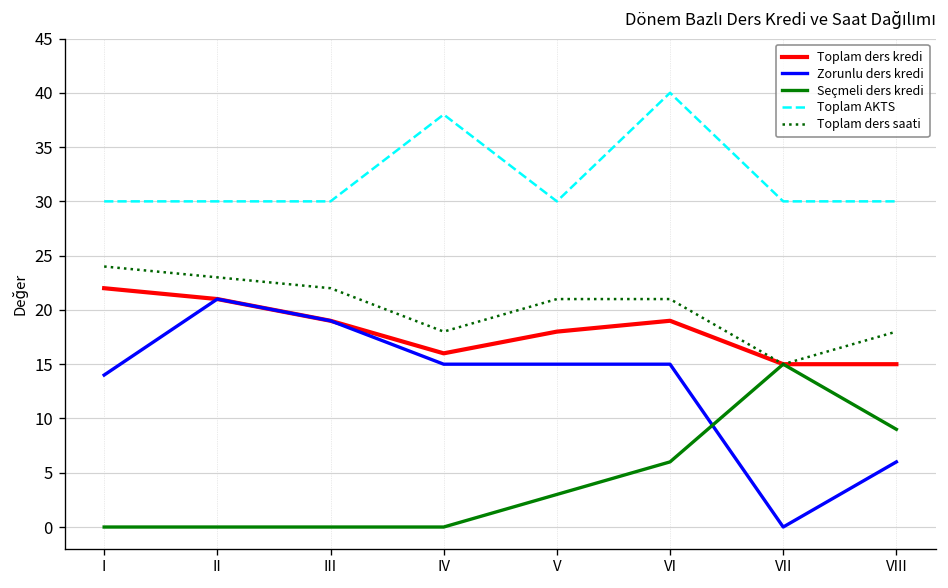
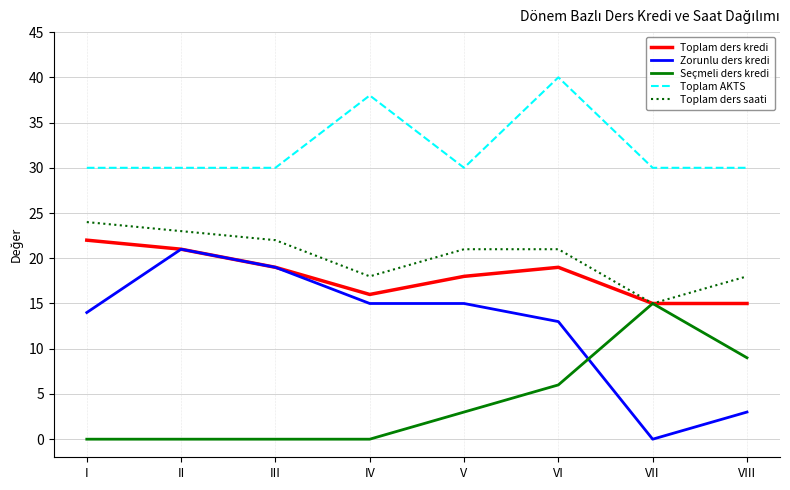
  {
    "Toplam ders kredi": {
      "I": 22,
      "IV": 16,
      "V": 18,
      "VI": 19,
      "VIII": 15
    },
    "Zorunlu ders kredi": {
      "I": 14,
      "IV": 15,
      "V": 15,
-     "VI": 15,
+     "VI": 13,
      "VII": 0,
-     "VIII": 6
+     "VIII": 3
    },
    "Toplam AKTS": {
      "I": 30,
      "II": 30,
      "III": 30,
      "IV": 38,
      "V": 30,
      "VI": 40,
      "VII": 30,
      "VIII": 30
    }
  }
